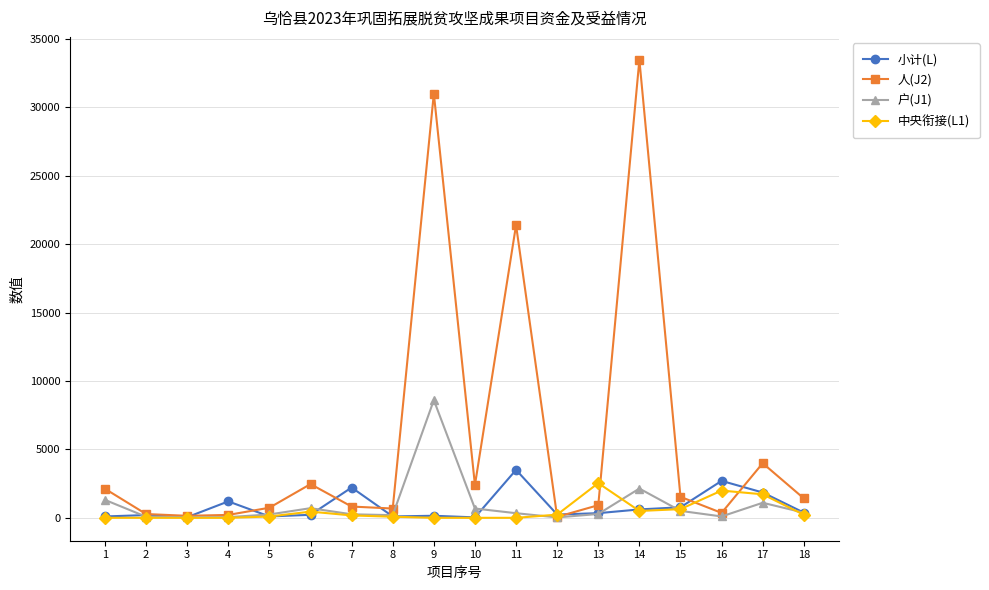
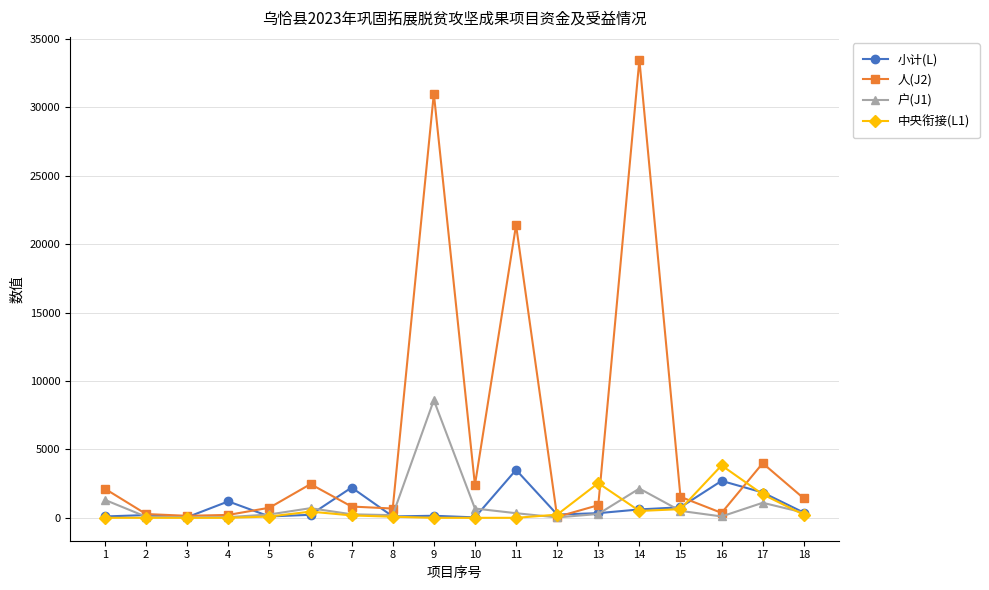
  {
    "小计(L)": {
      "4": 1200,
      "6": 200,
      "7": 2200,
      "11": 3500,
      "16": 2700
    },
    "人(J2)": {
      "1": 2100,
      "5": 700,
      "6": 2500,
      "7": 800,
      "8": 700,
      "9": 31000,
      "10": 2400,
      "11": 21400,
      "13": 900,
      "14": 33500,
      "15": 1500,
      "16": 400,
      "17": 4000,
      "18": 1400
    },
    "户(J1)": {
      "1": 1300,
      "6": 700,
      "9": 8600,
      "10": 700,
      "11": 300,
      "14": 2100,
      "16": 100,
      "17": 1100
    },
    "中央衔接(L1)": {
      "6": 500,
      "11": 0,
      "13": 2500,
-     "16": 2000
+     "16": 3800
    }
  }
